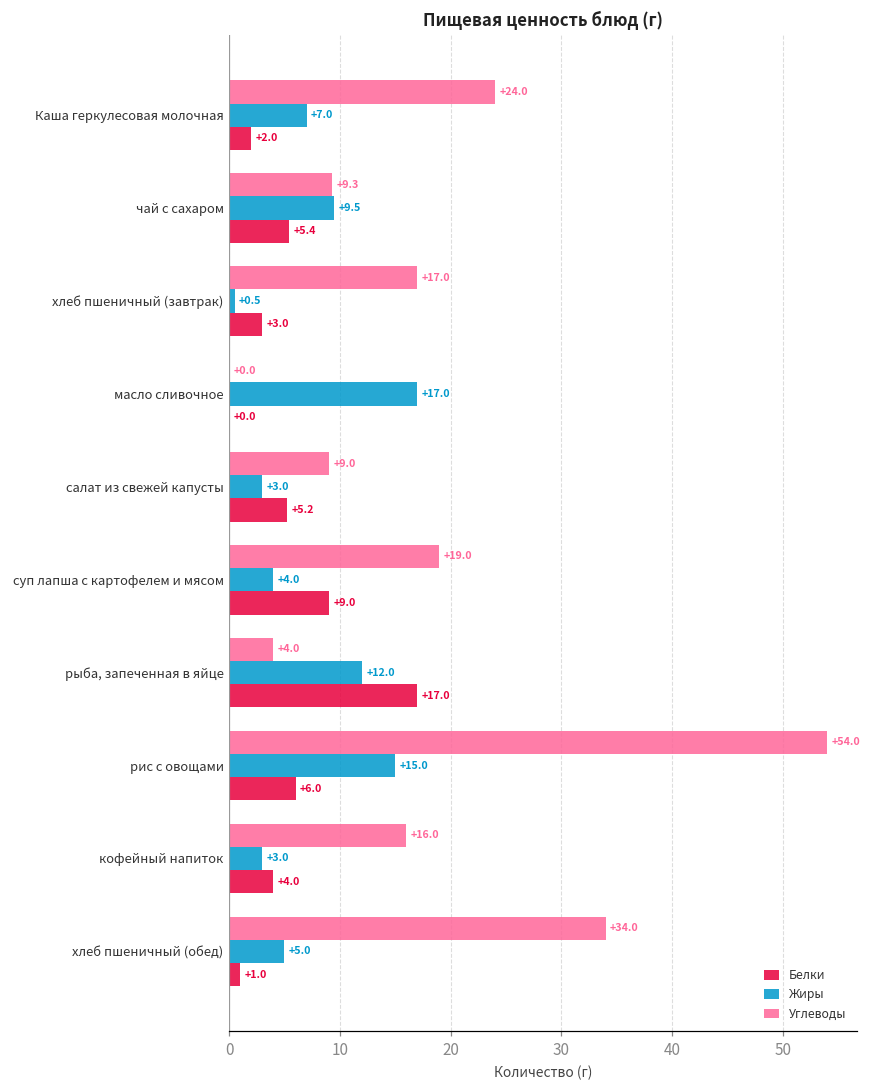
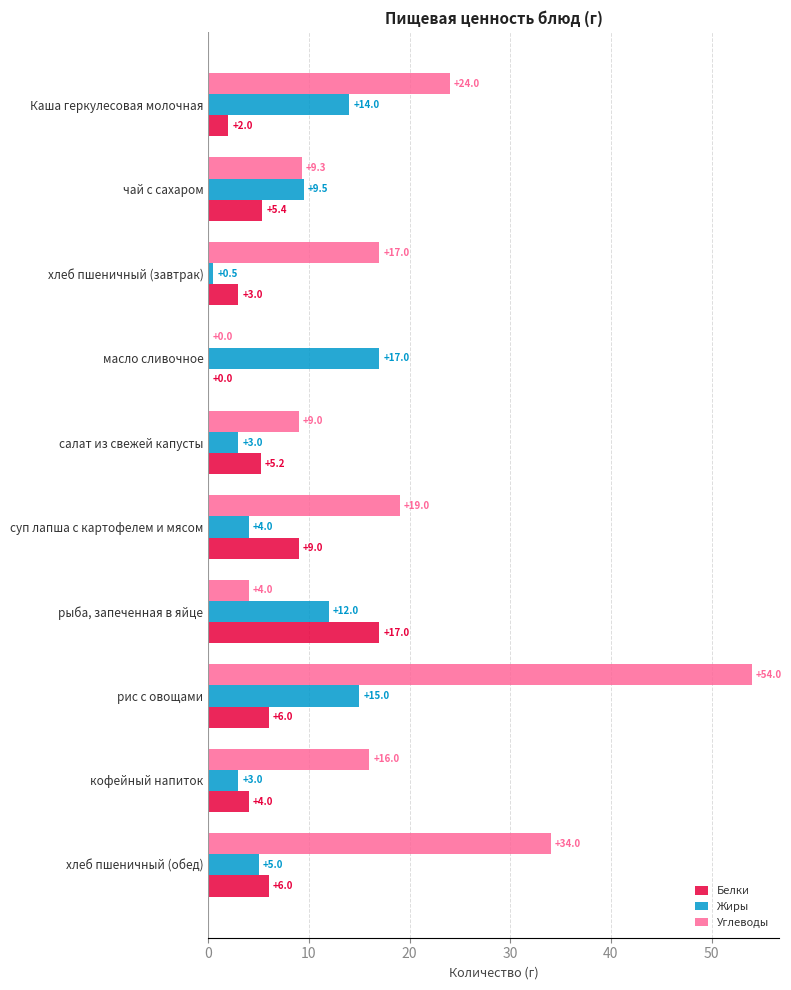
  {
    "Белки": {
      "Каша геркулесовая молочная": "+2.0",
      "чай с сахаром": "+5.4",
      "хлеб пшеничный (завтрак)": "+3.0",
      "масло сливочное": "+0.0",
      "салат из свежей капусты": "+5.2",
      "суп лапша с картофелем и мясом": "+9.0",
      "рыба, запеченная в яйце": "+17.0",
      "рис с овощами": "+6.0",
      "кофейный напиток": "+4.0",
-     "хлеб пшеничный (обед)": "+1.0"
+     "хлеб пшеничный (обед)": "+6.0"
    },
    "Жиры": {
-     "Каша геркулесовая молочная": "+7.0",
+     "Каша геркулесовая молочная": "+14.0",
      "чай с сахаром": "+9.5",
      "хлеб пшеничный (завтрак)": "+0.5",
      "масло сливочное": "+17.0",
      "салат из свежей капусты": "+3.0",
      "суп лапша с картофелем и мясом": "+4.0",
      "рыба, запеченная в яйце": "+12.0",
      "рис с овощами": "+15.0",
      "кофейный напиток": "+3.0",
      "хлеб пшеничный (обед)": "+5.0"
    },
    "Углеводы": {
      "Каша геркулесовая молочная": "+24.0",
      "чай с сахаром": "+9.3",
      "хлеб пшеничный (завтрак)": "+17.0",
      "масло сливочное": "+0.0",
      "салат из свежей капусты": "+9.0",
      "суп лапша с картофелем и мясом": "+19.0",
      "рыба, запеченная в яйце": "+4.0",
      "рис с овощами": "+54.0",
      "кофейный напиток": "+16.0",
      "хлеб пшеничный (обед)": "+34.0"
    }
  }
